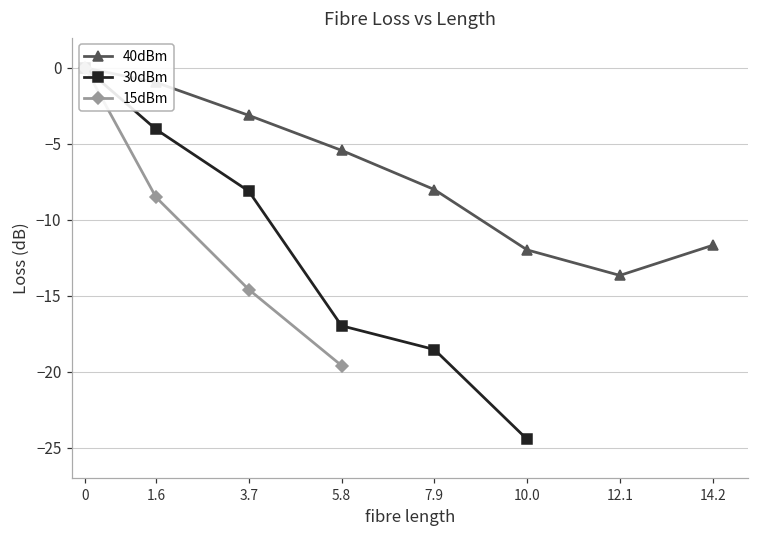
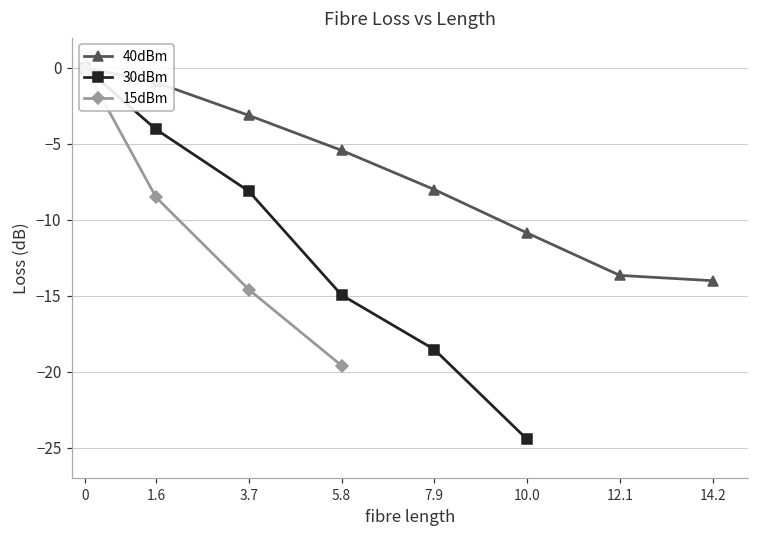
  {
    "40dBm": {
      "3.7": -3.1,
      "5.8": -5.4,
      "7.9": -8.0,
-     "10.0": -12.0,
+     "10.0": -10.9,
      "12.1": -13.7,
-     "14.2": -11.7
+     "14.2": -14.0
    },
    "30dBm": {
      "1.6": -4.0,
      "3.7": -8.1,
-     "5.8": -17.0,
+     "5.8": -14.9,
      "7.9": -18.5,
      "10.0": -24.4
    },
    "15dBm": {
      "1.6": -8.5,
      "3.7": -14.6,
      "5.8": -19.6
    }
  }
